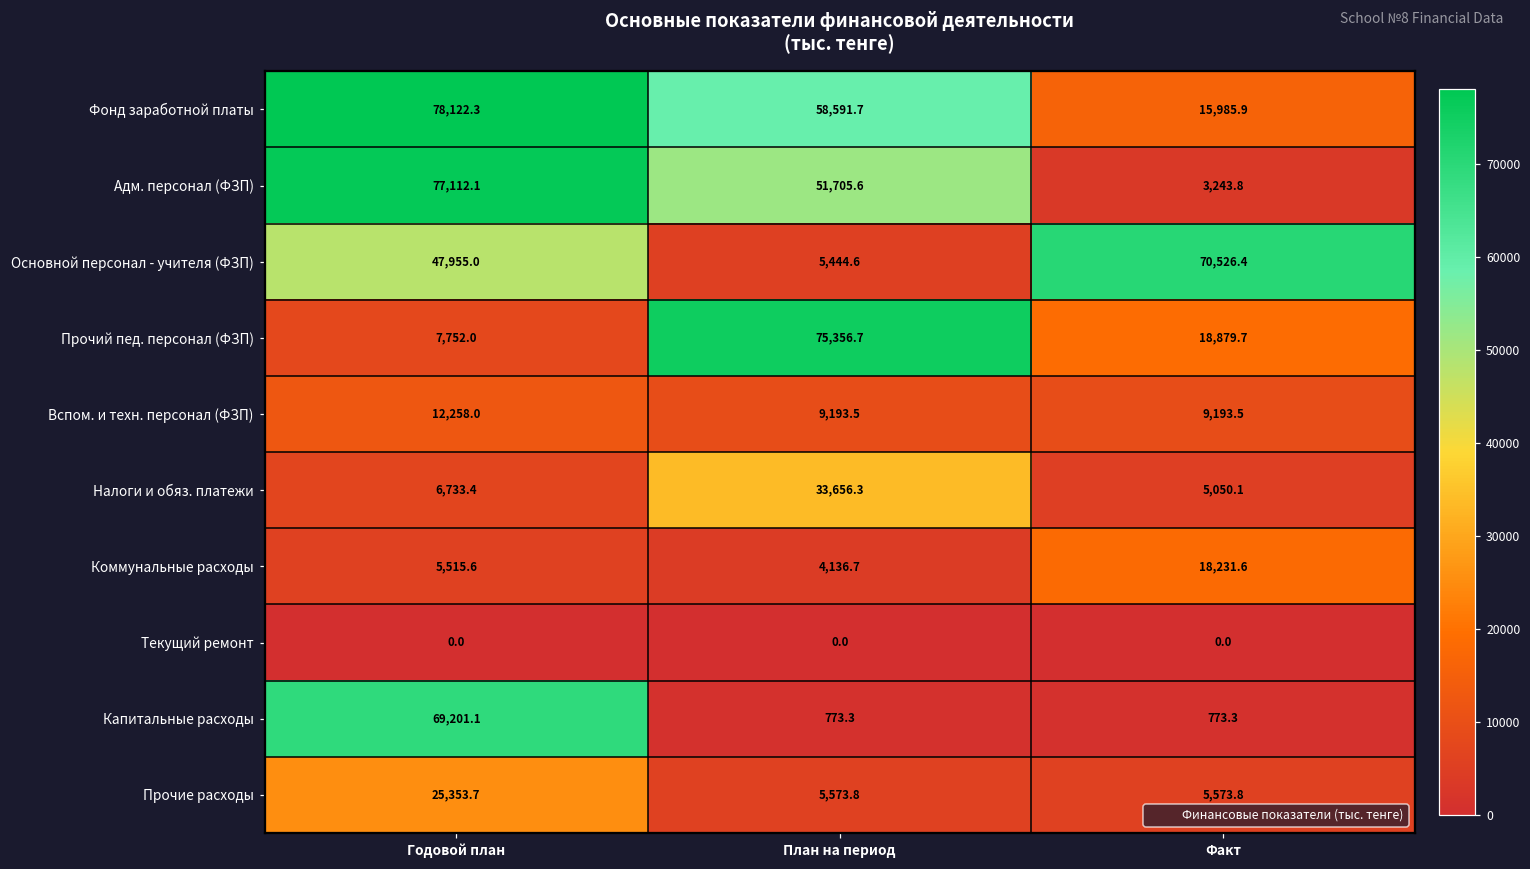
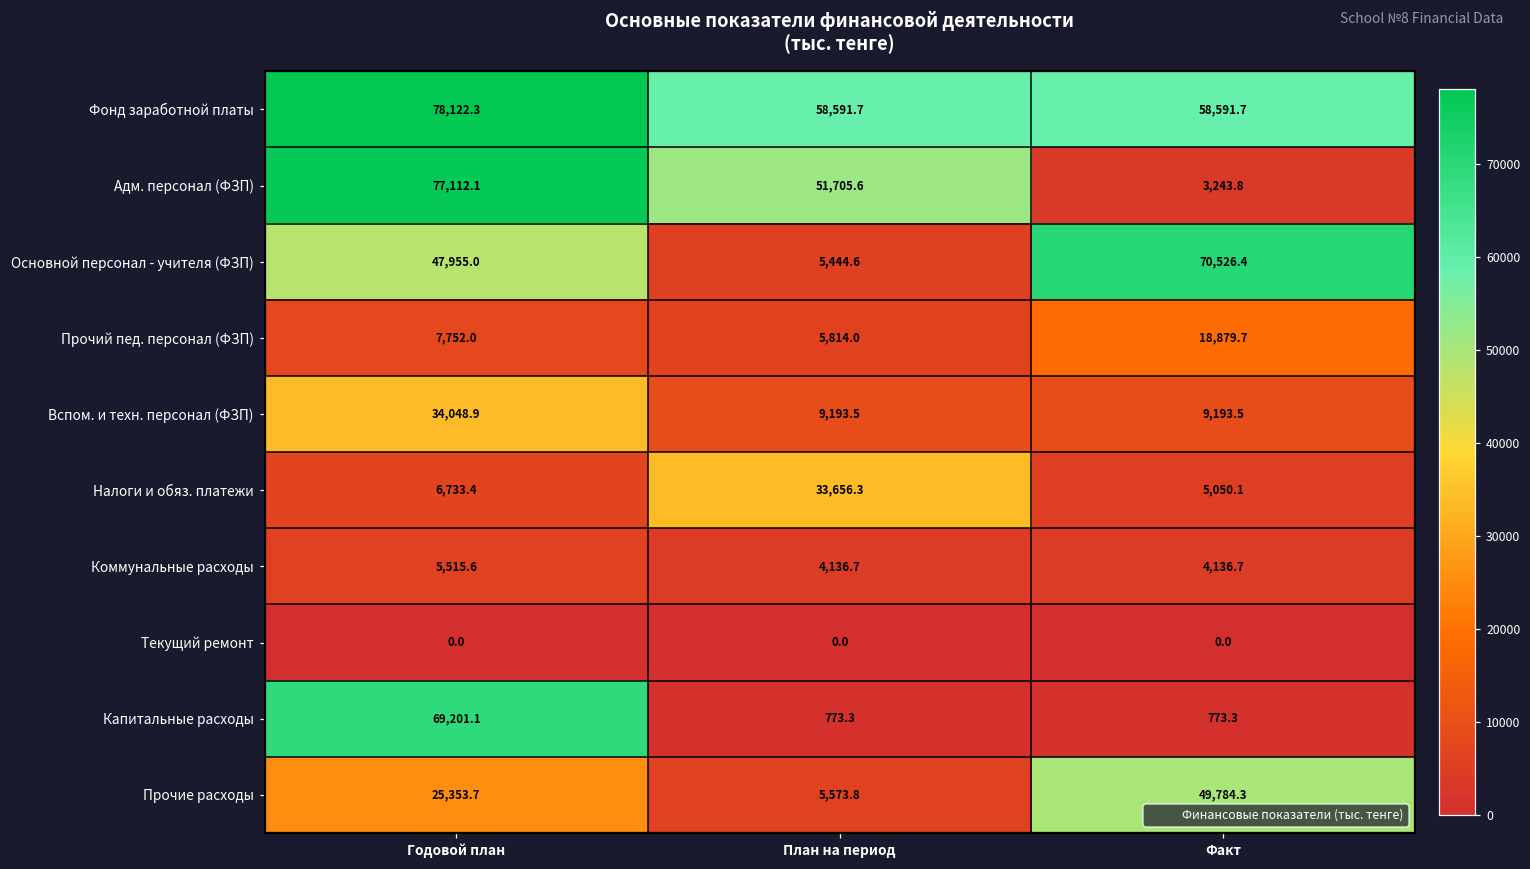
  {
    "Фонд заработной платы": {
      "Годовой план": "78,122.3",
      "План на период": "58,591.7",
-     "Факт": "15,985.9"
+     "Факт": "58,591.7"
    },
    "Адм. персонал (ФЗП)": {
      "Годовой план": "77,112.1",
      "План на период": "51,705.6",
      "Факт": "3,243.8"
    },
    "Основной персонал - учителя (ФЗП)": {
      "Годовой план": "47,955.0",
      "План на период": "5,444.6",
      "Факт": "70,526.4"
    },
    "Прочий пед. персонал (ФЗП)": {
      "Годовой план": "7,752.0",
-     "План на период": "75,356.7",
+     "План на период": "5,814.0",
      "Факт": "18,879.7"
    },
    "Вспом. и техн. персонал (ФЗП)": {
-     "Годовой план": "12,258.0",
+     "Годовой план": "34,048.9",
      "План на период": "9,193.5",
      "Факт": "9,193.5"
    },
    "Налоги и обяз. платежи": {
      "Годовой план": "6,733.4",
      "План на период": "33,656.3",
      "Факт": "5,050.1"
    },
    "Коммунальные расходы": {
      "Годовой план": "5,515.6",
      "План на период": "4,136.7",
-     "Факт": "18,231.6"
+     "Факт": "4,136.7"
    },
    "Текущий ремонт": {
      "Годовой план": "0.0",
      "План на период": "0.0",
      "Факт": "0.0"
    },
    "Капитальные расходы": {
      "Годовой план": "69,201.1",
      "План на период": "773.3",
      "Факт": "773.3"
    },
    "Прочие расходы": {
      "Годовой план": "25,353.7",
      "План на период": "5,573.8",
-     "Факт": "5,573.8"
+     "Факт": "49,784.3"
    }
  }
